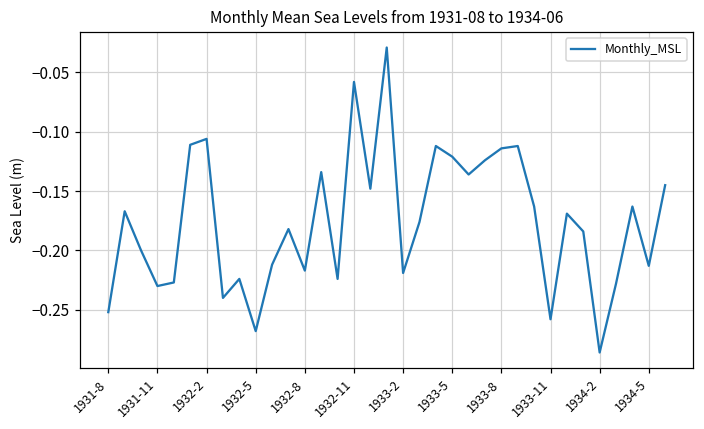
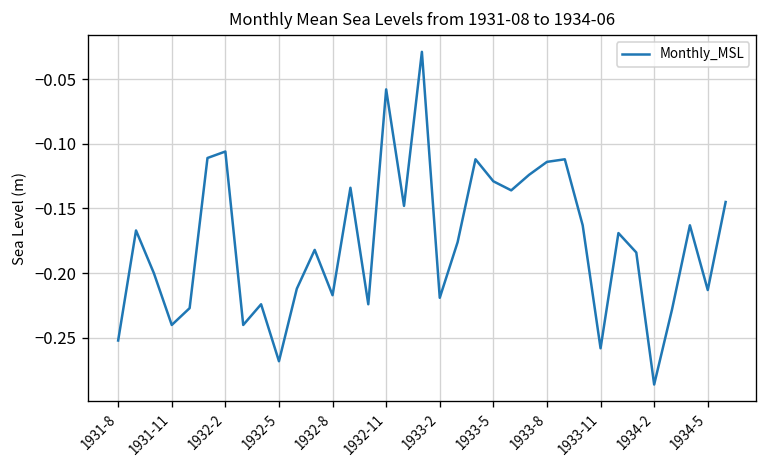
  {
    "1931-8": -0.252,
-   "1931-11": -0.23,
+   "1931-11": -0.24,
    "1932-2": -0.106,
    "1932-5": -0.268,
    "1932-8": -0.217,
    "1932-11": -0.058,
    "1933-2": -0.219,
-   "1933-5": -0.121,
+   "1933-5": -0.129,
    "1933-8": -0.114,
    "1933-11": -0.258,
    "1934-2": -0.286,
    "1934-5": -0.213
  }
